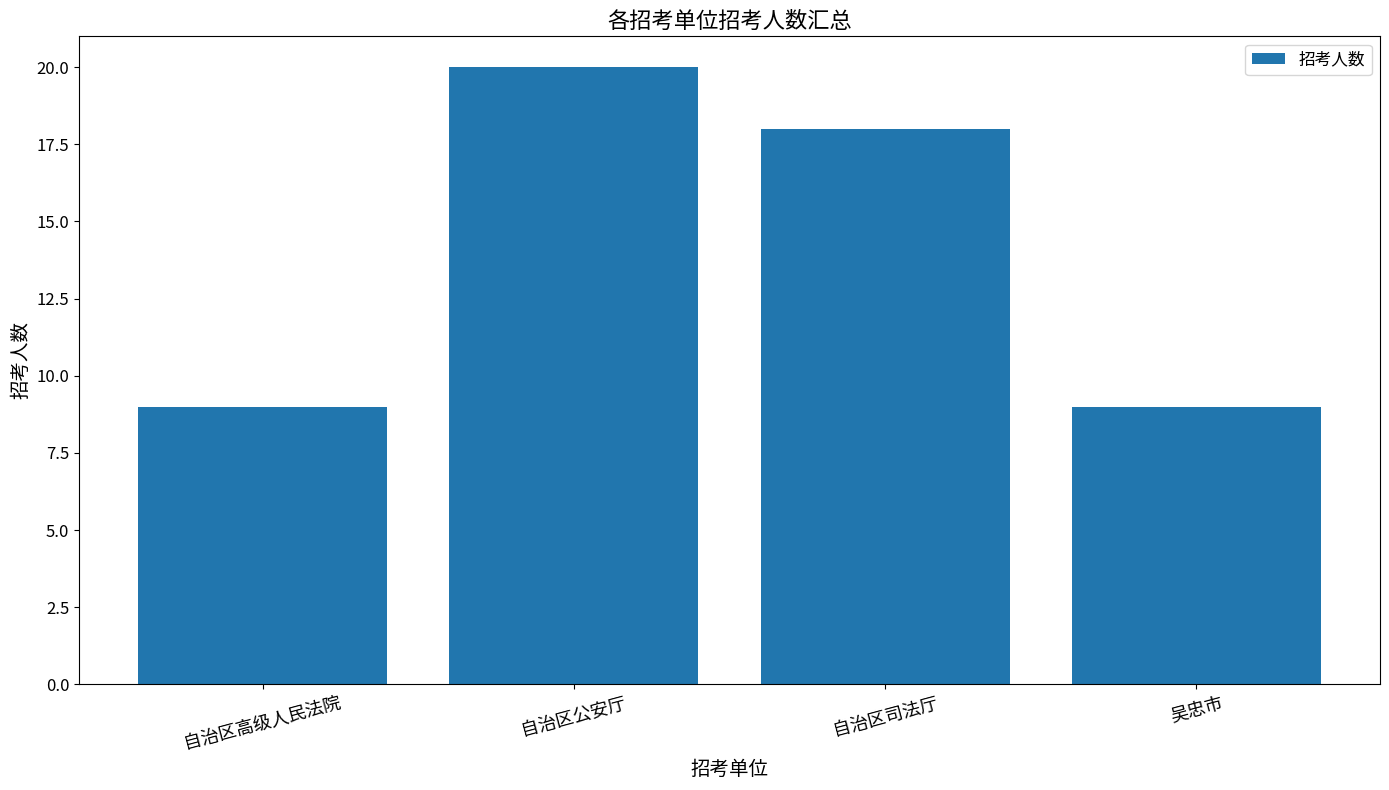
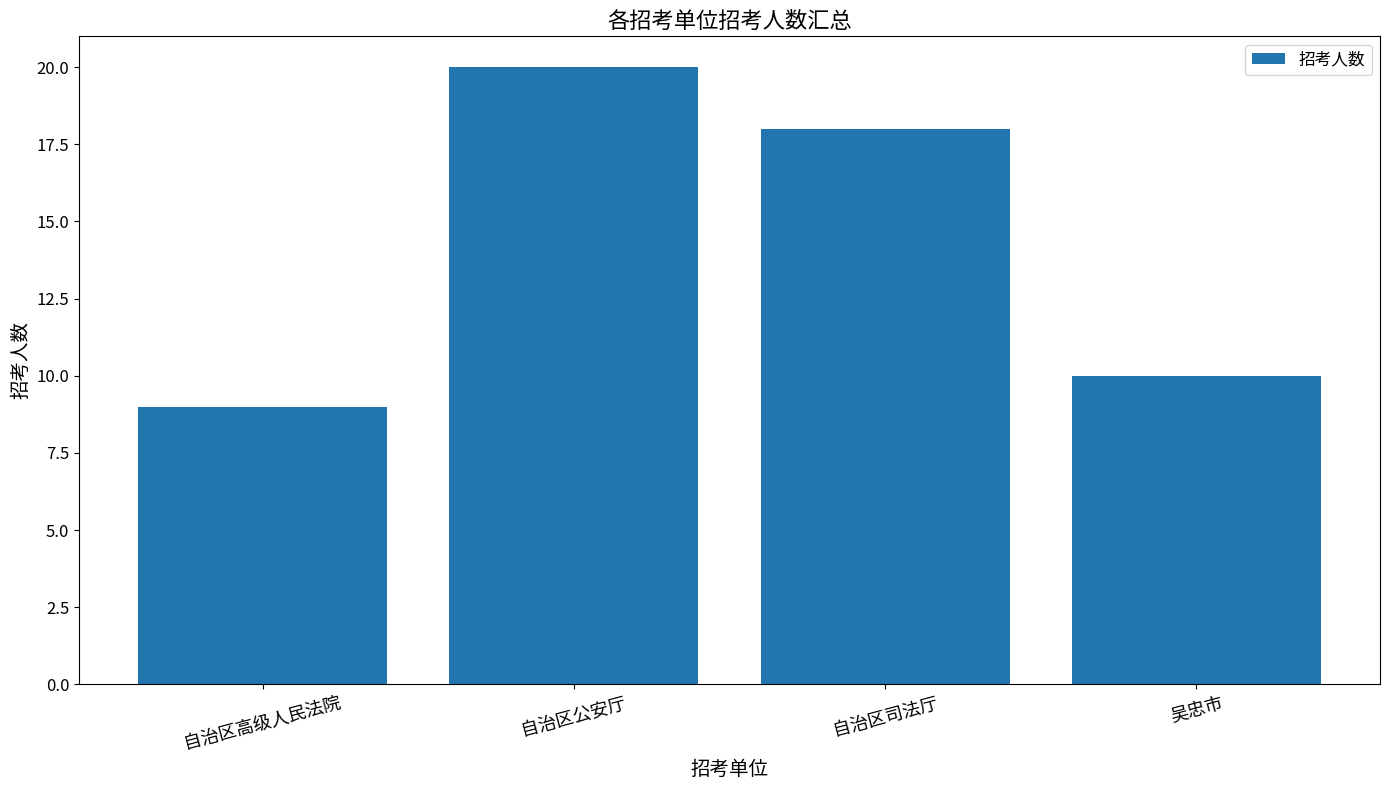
  {
    "自治区高级人民法院": 9,
    "自治区公安厅": 20,
    "自治区司法厅": 18,
-   "吴忠市": 9
+   "吴忠市": 10
  }
